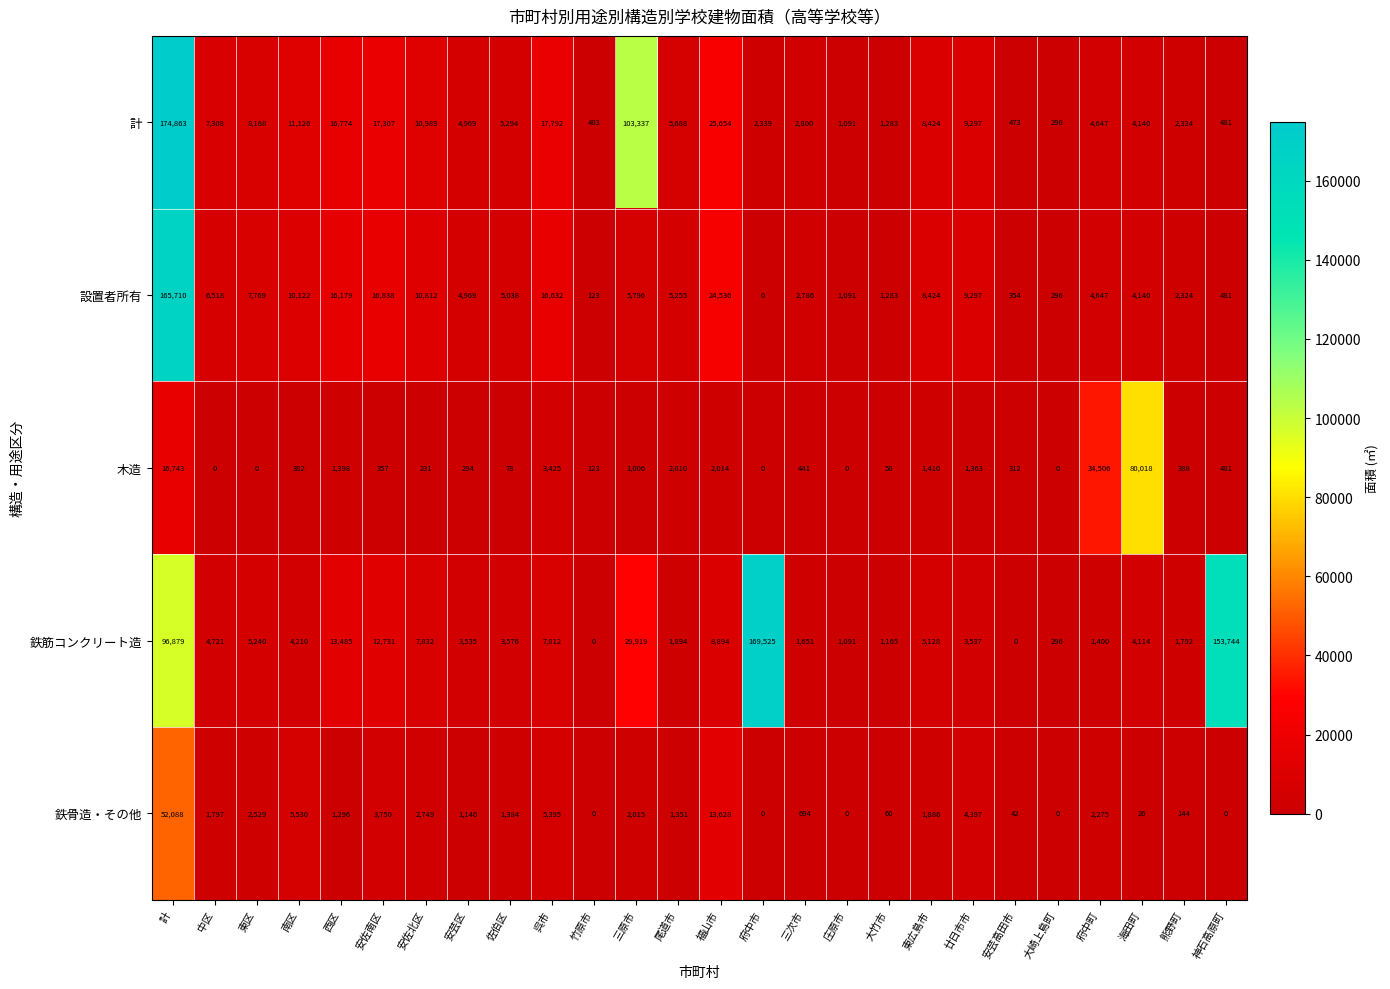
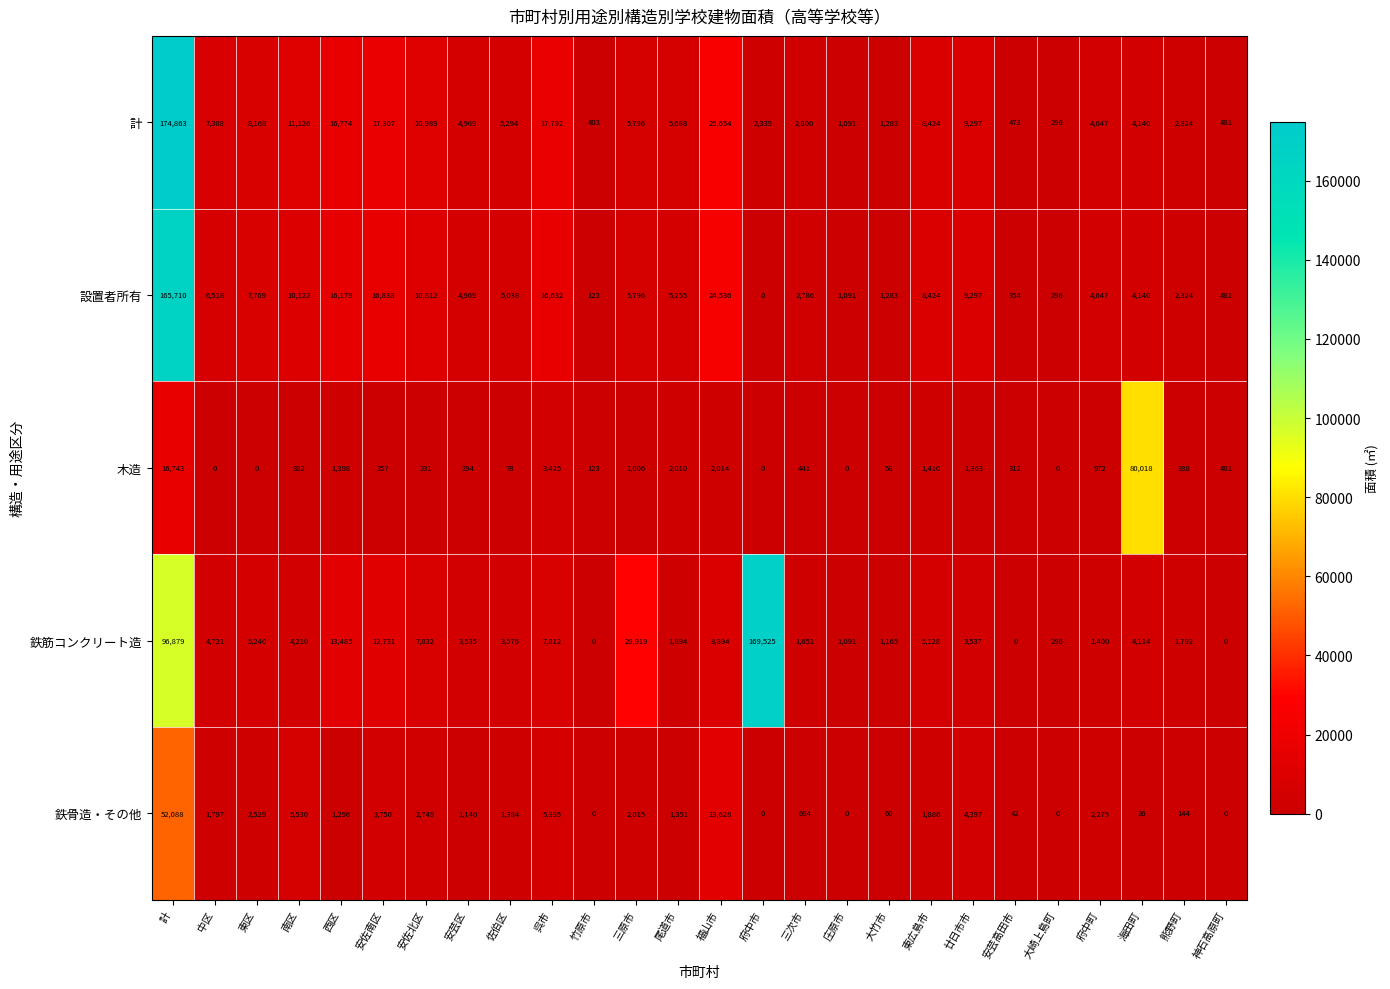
  {
    "計": {
      "計": "174,863",
      "中区": "7,308",
      "東区": "8,168",
      "南区": "11,126",
      "西区": "16,774",
      "安佐南区": "17,307",
      "安佐北区": "10,989",
      "安芸区": "4,969",
      "佐伯区": "5,294",
      "呉市": "17,792",
      "竹原市": "403",
-     "三原市": "103,337",
+     "三原市": "5,796",
      "尾道市": "5,688",
      "福山市": "25,654",
      "府中市": "2,339",
      "三次市": "2,800",
      "庄原市": "1,091",
      "大竹市": "1,283",
      "東広島市": "8,424",
      "廿日市市": "9,297",
      "安芸高田市": "473",
      "大崎上島町": "296",
      "府中町": "4,647",
      "海田町": "4,140",
      "熊野町": "2,324",
      "神石高原町": "481"
    },
    "設置者所有": {
      "計": "165,710",
      "中区": "6,518",
      "東区": "7,769",
      "南区": "10,122",
      "西区": "16,179",
      "安佐南区": "16,838",
      "安佐北区": "10,812",
      "安芸区": "4,969",
      "佐伯区": "5,038",
      "呉市": "16,632",
      "竹原市": "123",
      "三原市": "5,796",
      "尾道市": "5,255",
      "福山市": "24,536",
      "府中市": "0",
      "三次市": "2,786",
      "庄原市": "1,091",
      "大竹市": "1,283",
      "東広島市": "8,424",
      "廿日市市": "9,297",
      "安芸高田市": "354",
      "大崎上島町": "296",
      "府中町": "4,647",
      "海田町": "4,140",
      "熊野町": "2,324",
      "神石高原町": "481"
    },
    "木造": {
      "計": "16,743",
      "中区": "0",
      "東区": "0",
      "南区": "382",
      "西区": "1,398",
      "安佐南区": "357",
      "安佐北区": "231",
      "安芸区": "294",
      "佐伯区": "78",
      "呉市": "3,425",
      "竹原市": "123",
      "三原市": "1,006",
      "尾道市": "2,010",
      "福山市": "2,014",
      "府中市": "0",
      "三次市": "441",
      "庄原市": "0",
      "大竹市": "58",
      "東広島市": "1,410",
      "廿日市市": "1,363",
      "安芸高田市": "312",
      "大崎上島町": "0",
-     "府中町": "34,506",
+     "府中町": "972",
      "海田町": "80,018",
      "熊野町": "388",
      "神石高原町": "481"
    },
    "鉄筋コンクリート造": {
      "計": "96,879",
      "中区": "4,721",
      "東区": "5,240",
      "南区": "4,210",
      "西区": "13,485",
      "安佐南区": "12,731",
      "安佐北区": "7,832",
      "安芸区": "3,535",
      "佐伯区": "3,576",
      "呉市": "7,812",
      "竹原市": "0",
      "三原市": "29,919",
      "尾道市": "1,894",
      "福山市": "8,894",
      "府中市": "169,525",
      "三次市": "1,651",
      "庄原市": "1,091",
      "大竹市": "1,165",
      "東広島市": "5,128",
      "廿日市市": "3,537",
      "安芸高田市": "0",
      "大崎上島町": "296",
      "府中町": "1,400",
      "海田町": "4,114",
      "熊野町": "1,792",
-     "神石高原町": "153,744"
+     "神石高原町": "0"
    },
    "鉄骨造・その他": {
      "計": "52,088",
      "中区": "1,797",
      "東区": "2,529",
      "南区": "5,530",
      "西区": "1,296",
      "安佐南区": "3,750",
      "安佐北区": "2,749",
      "安芸区": "1,140",
      "佐伯区": "1,384",
      "呉市": "5,395",
      "竹原市": "0",
      "三原市": "2,015",
      "尾道市": "1,351",
      "福山市": "13,628",
      "府中市": "0",
      "三次市": "694",
      "庄原市": "0",
      "大竹市": "60",
      "東広島市": "1,886",
      "廿日市市": "4,397",
      "安芸高田市": "42",
      "大崎上島町": "0",
      "府中町": "2,275",
      "海田町": "26",
      "熊野町": "144",
      "神石高原町": "0"
    }
  }
